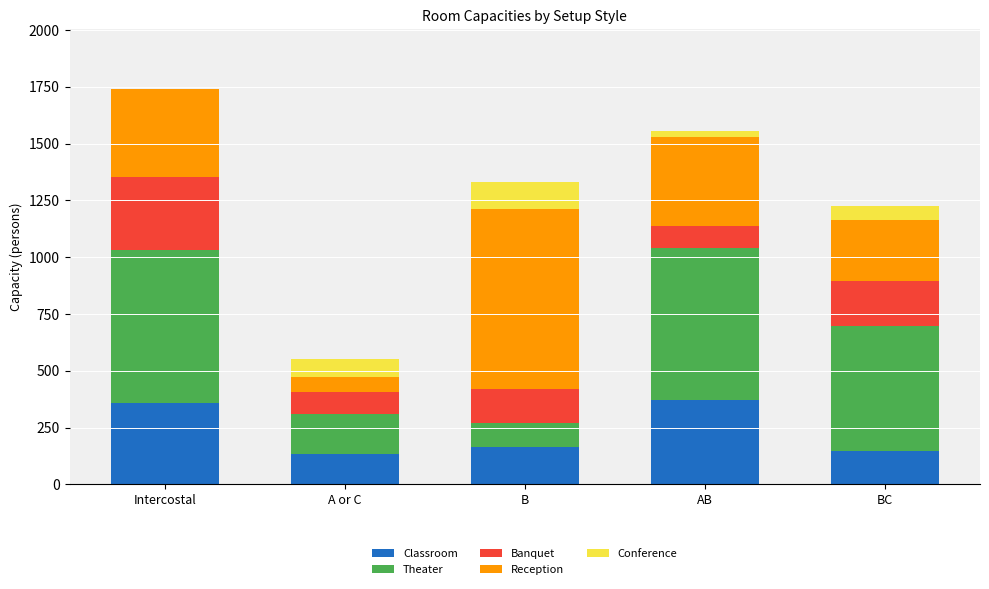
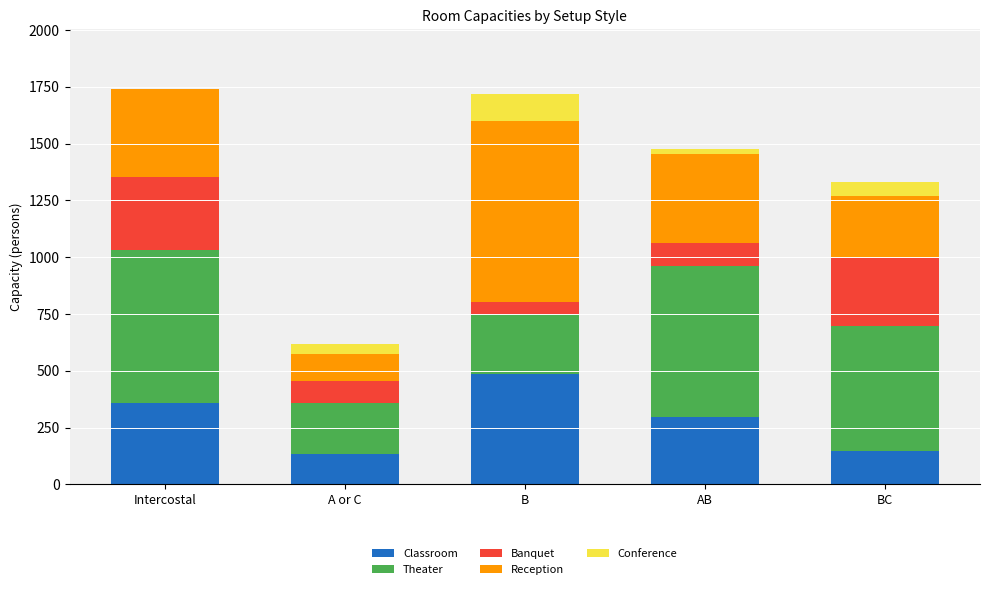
  {
    "Classroom": {
      "Intercostal": 360,
      "A or C": 130,
-     "B": 170,
-     "AB": 370,
+     "B": 480,
+     "AB": 300,
      "BC": 150
    },
    "Theater": {
      "Intercostal": 670,
-     "A or C": 180,
-     "B": 100,
+     "A or C": 220,
+     "B": 270,
      "AB": 670,
      "BC": 550
    },
    "Banquet": {
      "Intercostal": 320,
      "A or C": 100,
-     "B": 150,
+     "B": 50,
      "AB": 100,
-     "BC": 200
+     "BC": 300
    },
    "Reception": {
      "Intercostal": 390,
-     "A or C": 70,
+     "A or C": 120,
      "B": 790,
      "AB": 390,
      "BC": 270
    },
    "Conference": {
      "Intercostal": 0,
-     "A or C": 80,
+     "A or C": 40,
      "B": 120,
      "AB": 20,
      "BC": 60
    }
  }
